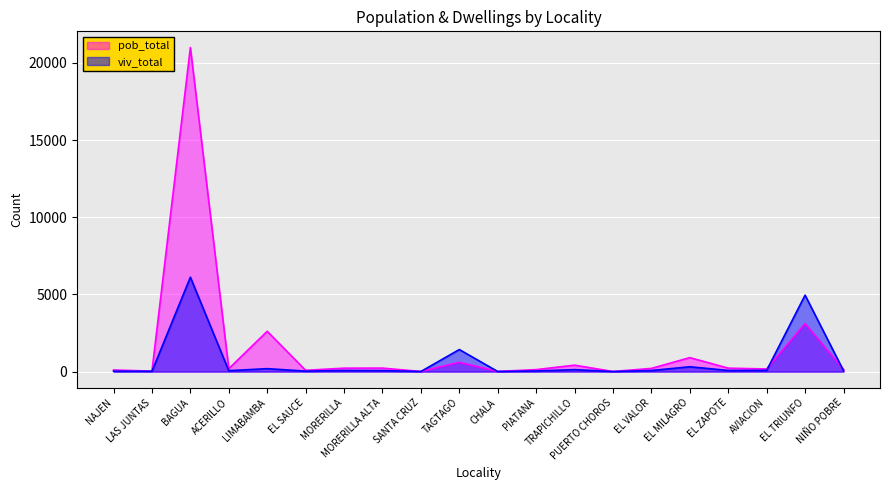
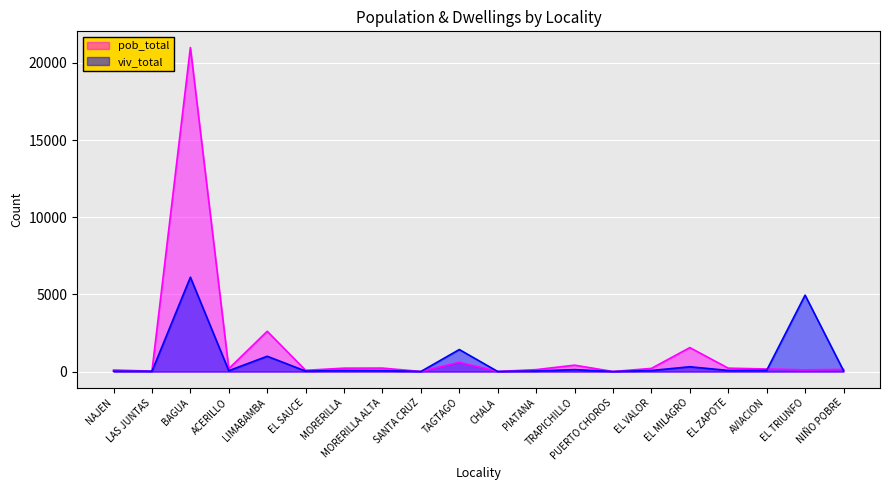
  {
    "pob_total": {
      "BAGUA": 21000,
      "LIMABAMBA": 2600,
      "TAGTAGO": 600,
      "TRAPICHILLO": 400,
-     "EL MILAGRO": 900,
-     "EL TRIUNFO": 3100
+     "EL MILAGRO": 1600,
+     "EL TRIUNFO": 100
    },
    "viv_total": {
      "BAGUA": 6100,
-     "LIMABAMBA": 200,
+     "LIMABAMBA": 1000,
      "TAGTAGO": 1400,
      "TRAPICHILLO": 100,
      "EL MILAGRO": 300,
      "EL TRIUNFO": 5000
    }
  }
